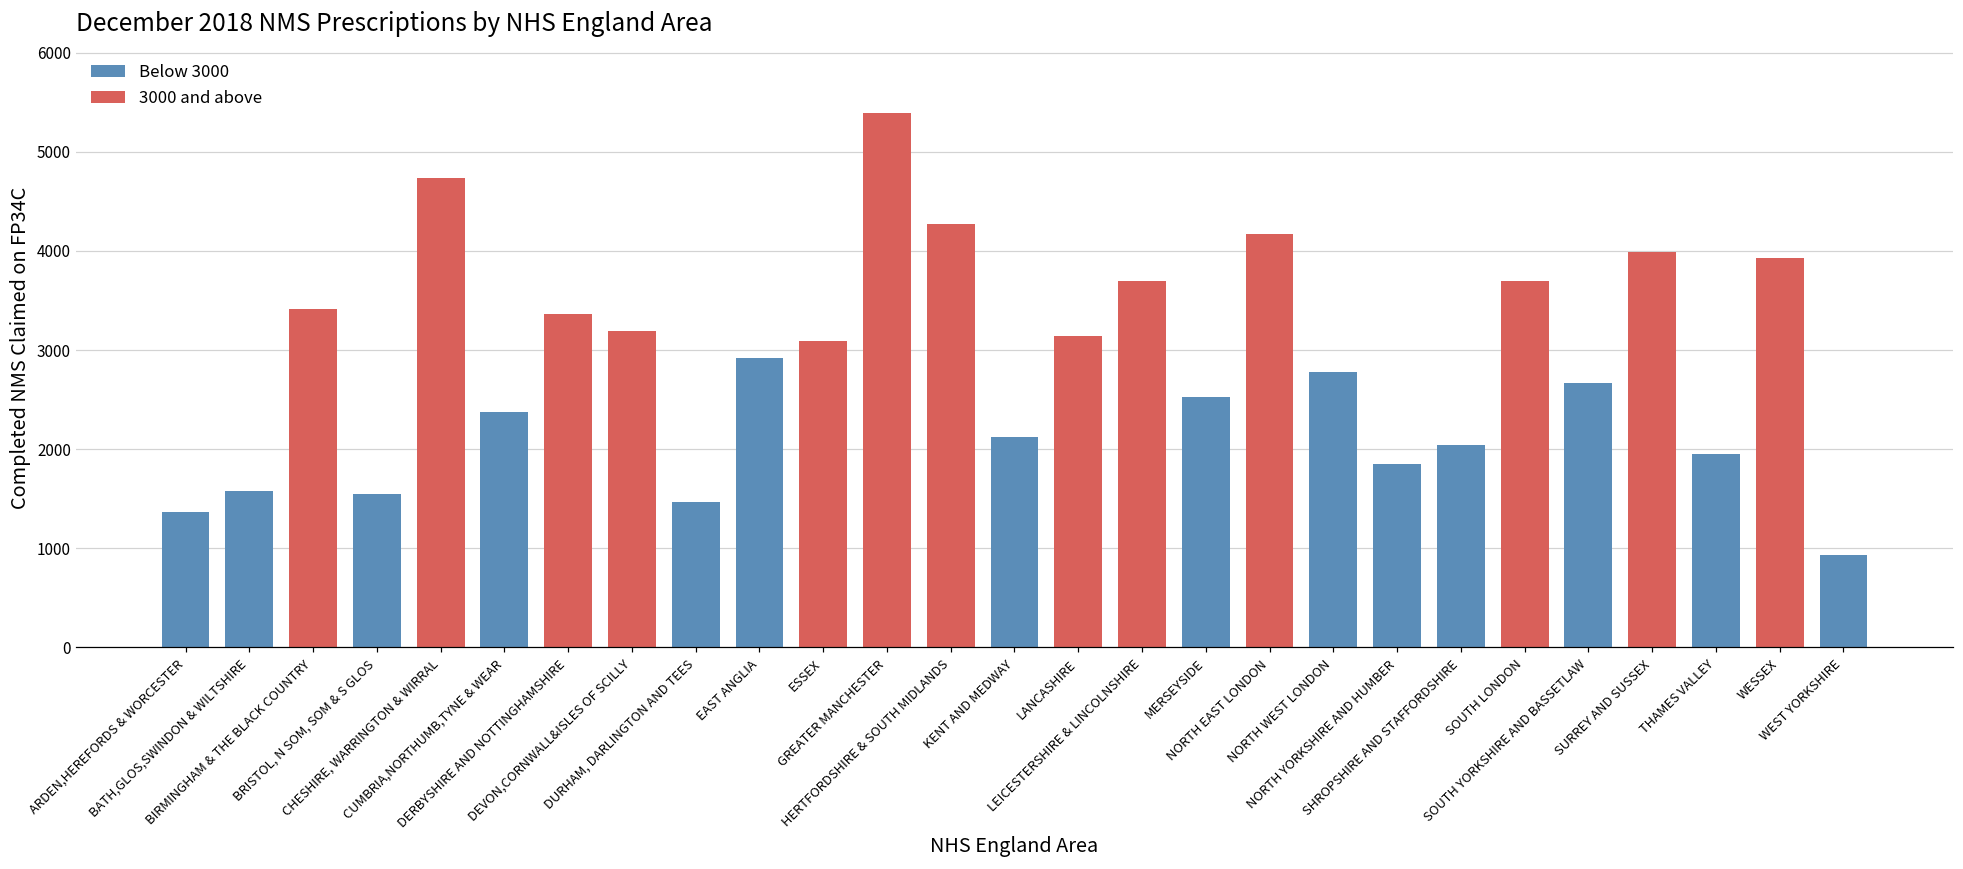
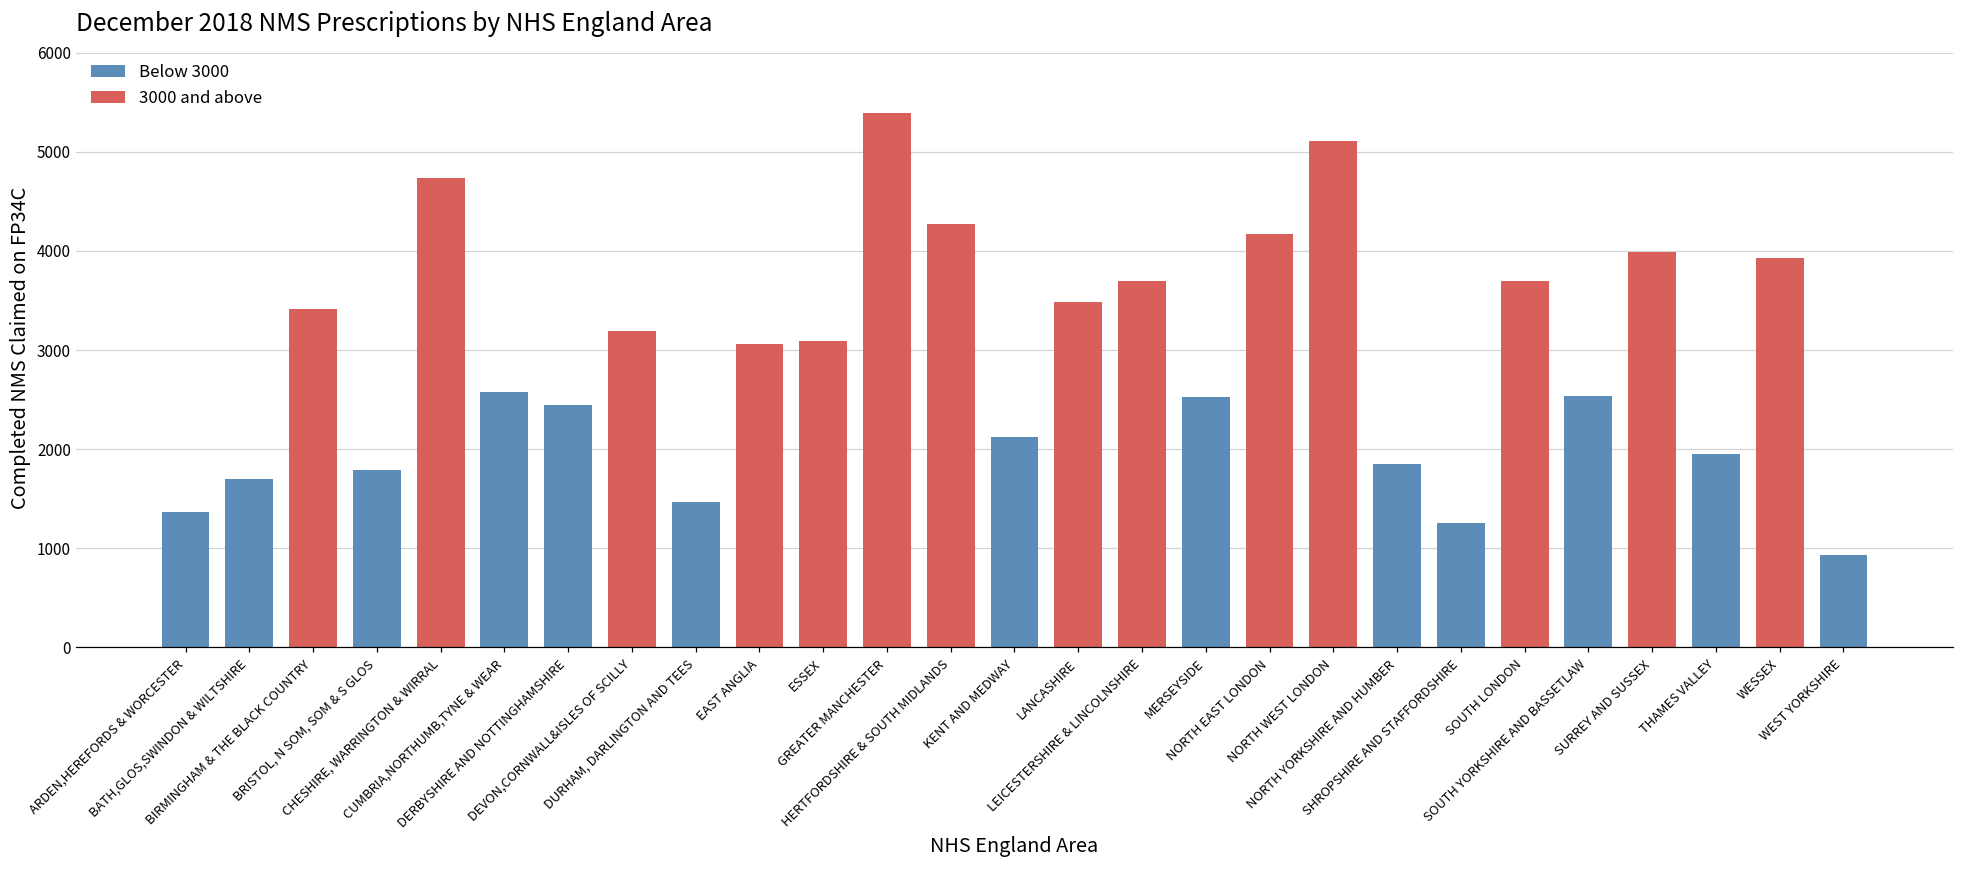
  {
    "ARDEN,HEREFORDS & WORCESTER": 1400,
-   "BATH,GLOS,SWINDON & WILTSHIRE": 1600,
+   "BATH,GLOS,SWINDON & WILTSHIRE": 1700,
    "BIRMINGHAM & THE BLACK COUNTRY": 3400,
-   "BRISTOL, N SOM, SOM & S GLOS": 1500,
+   "BRISTOL, N SOM, SOM & S GLOS": 1800,
    "CHESHIRE, WARRINGTON & WIRRAL": 4700,
-   "CUMBRIA,NORTHUMB,TYNE & WEAR": 2400,
-   "DERBYSHIRE AND NOTTINGHAMSHIRE": 3400,
+   "CUMBRIA,NORTHUMB,TYNE & WEAR": 2600,
+   "DERBYSHIRE AND NOTTINGHAMSHIRE": 2400,
    "DEVON,CORNWALL&ISLES OF SCILLY": 3200,
    "DURHAM, DARLINGTON AND TEES": 1500,
-   "EAST ANGLIA": 2900,
+   "EAST ANGLIA": 3100,
    "ESSEX": 3100,
    "GREATER MANCHESTER": 5400,
    "HERTFORDSHIRE & SOUTH MIDLANDS": 4300,
    "KENT AND MEDWAY": 2100,
-   "LANCASHIRE": 3100,
+   "LANCASHIRE": 3500,
    "LEICESTERSHIRE & LINCOLNSHIRE": 3700,
    "MERSEYSIDE": 2500,
    "NORTH EAST LONDON": 4200,
-   "NORTH WEST LONDON": 2800,
+   "NORTH WEST LONDON": 5100,
    "NORTH YORKSHIRE AND HUMBER": 1900,
-   "SHROPSHIRE AND STAFFORDSHIRE": 2000,
+   "SHROPSHIRE AND STAFFORDSHIRE": 1300,
    "SOUTH LONDON": 3700,
-   "SOUTH YORKSHIRE AND BASSETLAW": 2700,
+   "SOUTH YORKSHIRE AND BASSETLAW": 2500,
    "SURREY AND SUSSEX": 4000,
    "THAMES VALLEY": 2000,
    "WESSEX": 3900,
    "WEST YORKSHIRE": 900
  }
